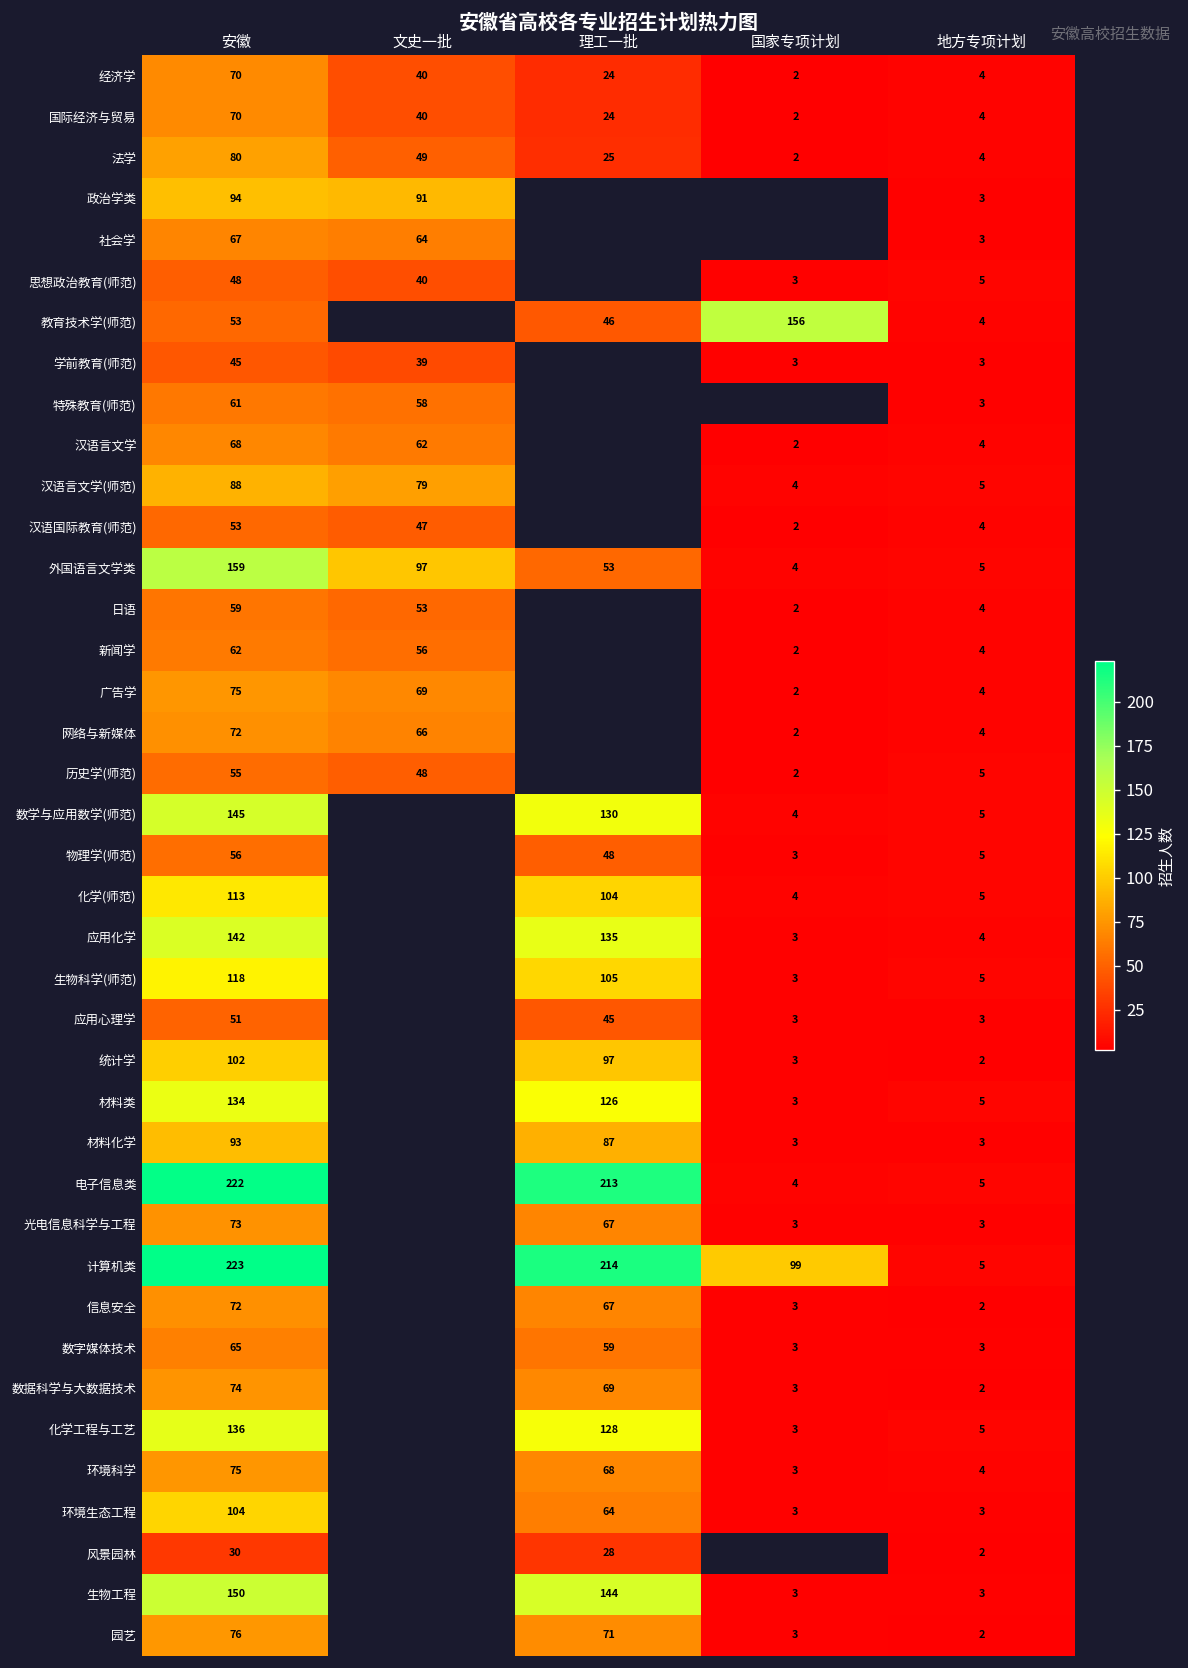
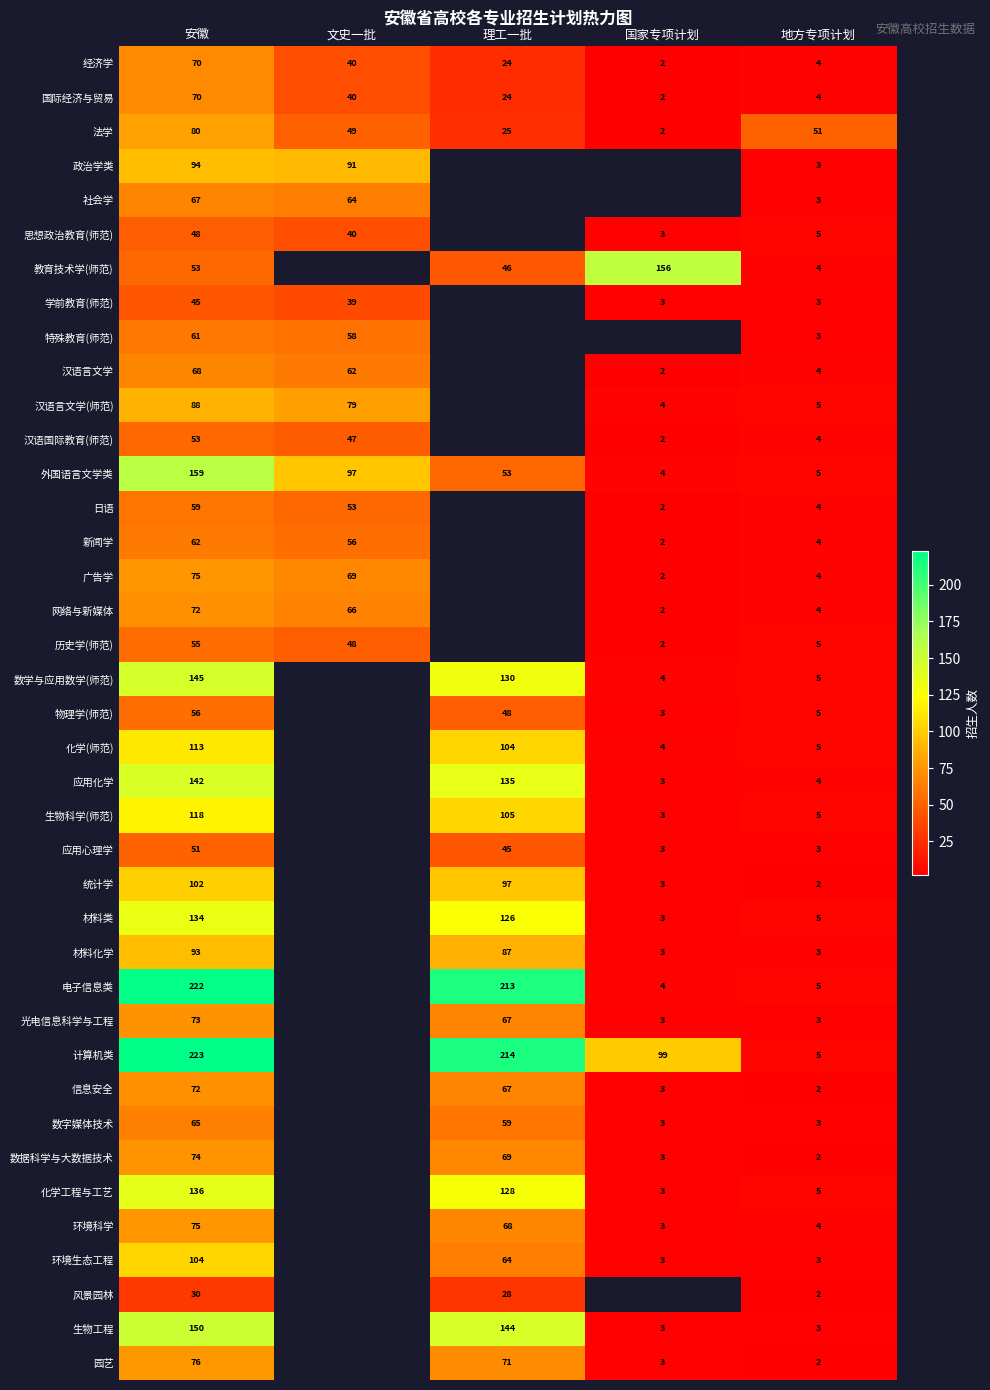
  {
    "经济学": {
      "安徽": 70,
      "文史一批": 40,
      "理工一批": 24,
      "国家专项计划": 2,
      "地方专项计划": 4
    },
    "国际经济与贸易": {
      "安徽": 70,
      "文史一批": 40,
      "理工一批": 24,
      "国家专项计划": 2,
      "地方专项计划": 4
    },
    "法学": {
      "安徽": 80,
      "文史一批": 49,
      "理工一批": 25,
      "国家专项计划": 2,
-     "地方专项计划": 4
+     "地方专项计划": 51
    },
    "政治学类": {
      "安徽": 94,
      "文史一批": 91,
      "地方专项计划": 3
    },
    "社会学": {
      "安徽": 67,
      "文史一批": 64,
      "地方专项计划": 3
    },
    "思想政治教育(师范)": {
      "安徽": 48,
      "文史一批": 40,
      "国家专项计划": 3,
      "地方专项计划": 5
    },
    "教育技术学(师范)": {
      "安徽": 53,
      "理工一批": 46,
      "国家专项计划": 156,
      "地方专项计划": 4
    },
    "学前教育(师范)": {
      "安徽": 45,
      "文史一批": 39,
      "国家专项计划": 3,
      "地方专项计划": 3
    },
    "特殊教育(师范)": {
      "安徽": 61,
      "文史一批": 58,
      "地方专项计划": 3
    },
    "汉语言文学": {
      "安徽": 68,
      "文史一批": 62,
      "国家专项计划": 2,
      "地方专项计划": 4
    },
    "汉语言文学(师范)": {
      "安徽": 88,
      "文史一批": 79,
      "国家专项计划": 4,
      "地方专项计划": 5
    },
    "汉语国际教育(师范)": {
      "安徽": 53,
      "文史一批": 47,
      "国家专项计划": 2,
      "地方专项计划": 4
    },
    "外国语言文学类": {
      "安徽": 159,
      "文史一批": 97,
      "理工一批": 53,
      "国家专项计划": 4,
      "地方专项计划": 5
    },
    "日语": {
      "安徽": 59,
      "文史一批": 53,
      "国家专项计划": 2,
      "地方专项计划": 4
    },
    "新闻学": {
      "安徽": 62,
      "文史一批": 56,
      "国家专项计划": 2,
      "地方专项计划": 4
    },
    "广告学": {
      "安徽": 75,
      "文史一批": 69,
      "国家专项计划": 2,
      "地方专项计划": 4
    },
    "网络与新媒体": {
      "安徽": 72,
      "文史一批": 66,
      "国家专项计划": 2,
      "地方专项计划": 4
    },
    "历史学(师范)": {
      "安徽": 55,
      "文史一批": 48,
      "国家专项计划": 2,
      "地方专项计划": 5
    },
    "数学与应用数学(师范)": {
      "安徽": 145,
      "理工一批": 130,
      "国家专项计划": 4,
      "地方专项计划": 5
    },
    "物理学(师范)": {
      "安徽": 56,
      "理工一批": 48,
      "国家专项计划": 3,
      "地方专项计划": 5
    },
    "化学(师范)": {
      "安徽": 113,
      "理工一批": 104,
      "国家专项计划": 4,
      "地方专项计划": 5
    },
    "应用化学": {
      "安徽": 142,
      "理工一批": 135,
      "国家专项计划": 3,
      "地方专项计划": 4
    },
    "生物科学(师范)": {
      "安徽": 118,
      "理工一批": 105,
      "国家专项计划": 3,
      "地方专项计划": 5
    },
    "应用心理学": {
      "安徽": 51,
      "理工一批": 45,
      "国家专项计划": 3,
      "地方专项计划": 3
    },
    "统计学": {
      "安徽": 102,
      "理工一批": 97,
      "国家专项计划": 3,
      "地方专项计划": 2
    },
    "材料类": {
      "安徽": 134,
      "理工一批": 126,
      "国家专项计划": 3,
      "地方专项计划": 5
    },
    "材料化学": {
      "安徽": 93,
      "理工一批": 87,
      "国家专项计划": 3,
      "地方专项计划": 3
    },
    "电子信息类": {
      "安徽": 222,
      "理工一批": 213,
      "国家专项计划": 4,
      "地方专项计划": 5
    },
    "光电信息科学与工程": {
      "安徽": 73,
      "理工一批": 67,
      "国家专项计划": 3,
      "地方专项计划": 3
    },
    "计算机类": {
      "安徽": 223,
      "理工一批": 214,
      "国家专项计划": 99,
      "地方专项计划": 5
    },
    "信息安全": {
      "安徽": 72,
      "理工一批": 67,
      "国家专项计划": 3,
      "地方专项计划": 2
    },
    "数字媒体技术": {
      "安徽": 65,
      "理工一批": 59,
      "国家专项计划": 3,
      "地方专项计划": 3
    },
    "数据科学与大数据技术": {
      "安徽": 74,
      "理工一批": 69,
      "国家专项计划": 3,
      "地方专项计划": 2
    },
    "化学工程与工艺": {
      "安徽": 136,
      "理工一批": 128,
      "国家专项计划": 3,
      "地方专项计划": 5
    },
    "环境科学": {
      "安徽": 75,
      "理工一批": 68,
      "国家专项计划": 3,
      "地方专项计划": 4
    },
    "环境生态工程": {
      "安徽": 104,
      "理工一批": 64,
      "国家专项计划": 3,
      "地方专项计划": 3
    },
    "风景园林": {
      "安徽": 30,
      "理工一批": 28,
      "地方专项计划": 2
    },
    "生物工程": {
      "安徽": 150,
      "理工一批": 144,
      "国家专项计划": 3,
      "地方专项计划": 3
    },
    "园艺": {
      "安徽": 76,
      "理工一批": 71,
      "国家专项计划": 3,
      "地方专项计划": 2
    }
  }
